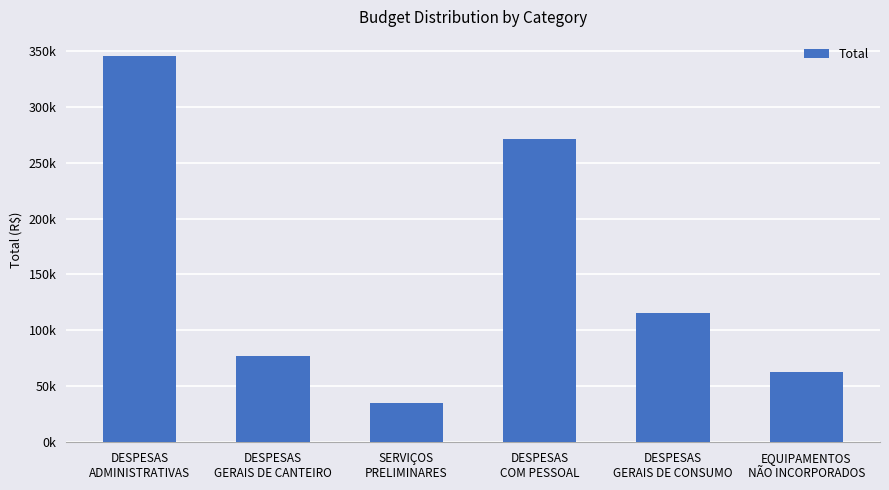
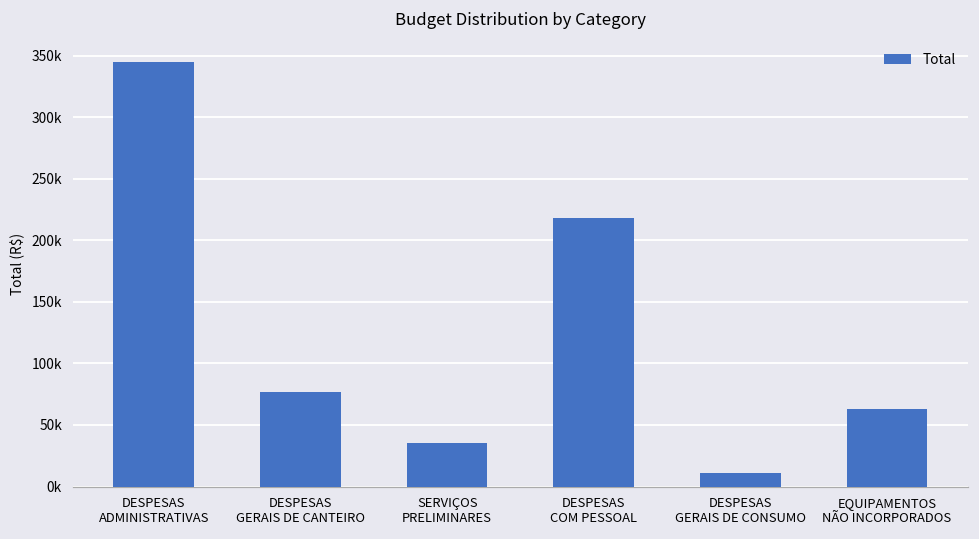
  {
    "DESPESAS ADMINISTRATIVAS": 345000,
    "DESPESAS GERAIS DE CANTEIRO": 77000,
    "SERVIÇOS PRELIMINARES": 35000,
-   "DESPESAS COM PESSOAL": 271000,
-   "DESPESAS GERAIS DE CONSUMO": 115000,
+   "DESPESAS COM PESSOAL": 219000,
+   "DESPESAS GERAIS DE CONSUMO": 11000,
    "EQUIPAMENTOS NÃO INCORPORADOS": 63000
  }
